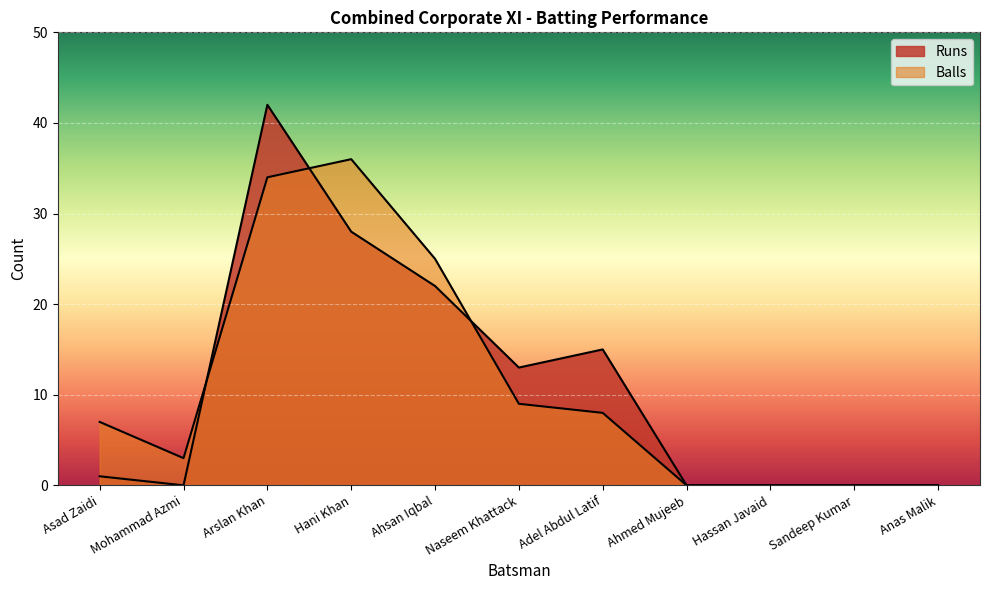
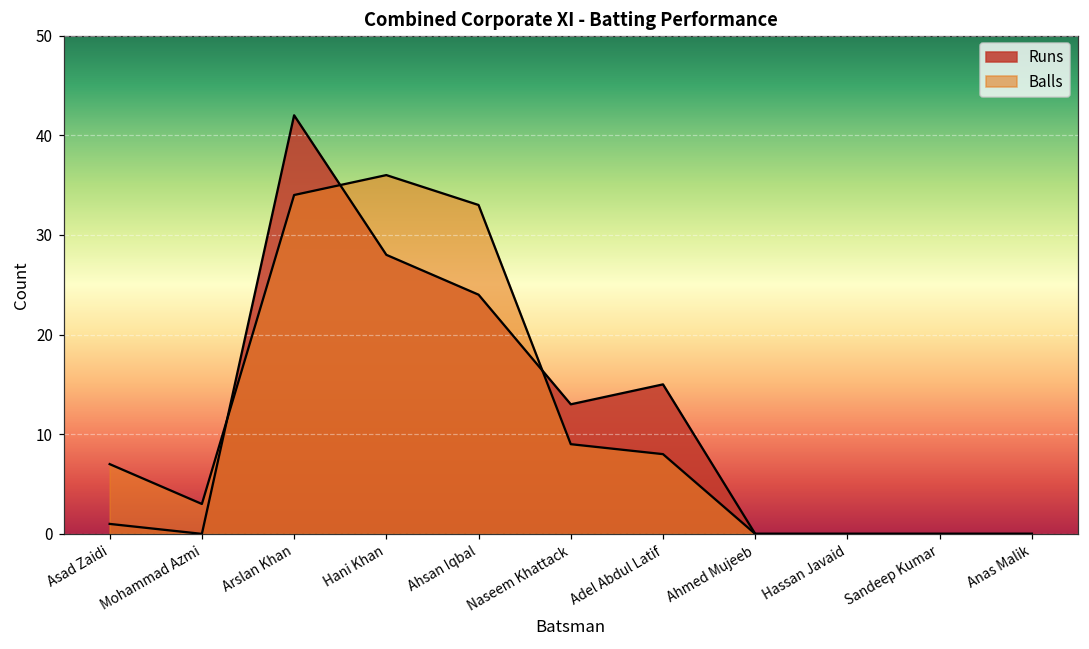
  {
    "Runs": {
      "Asad Zaidi": 1,
      "Mohammad Azmi": 0,
      "Arslan Khan": 42,
      "Hani Khan": 28,
-     "Ahsan Iqbal": 22,
+     "Ahsan Iqbal": 24,
      "Naseem Khattack": 13,
      "Adel Abdul Latif": 15
    },
    "Balls": {
      "Asad Zaidi": 7,
      "Mohammad Azmi": 3,
      "Arslan Khan": 34,
      "Hani Khan": 36,
-     "Ahsan Iqbal": 25,
+     "Ahsan Iqbal": 33,
      "Naseem Khattack": 9,
      "Adel Abdul Latif": 8
    }
  }
